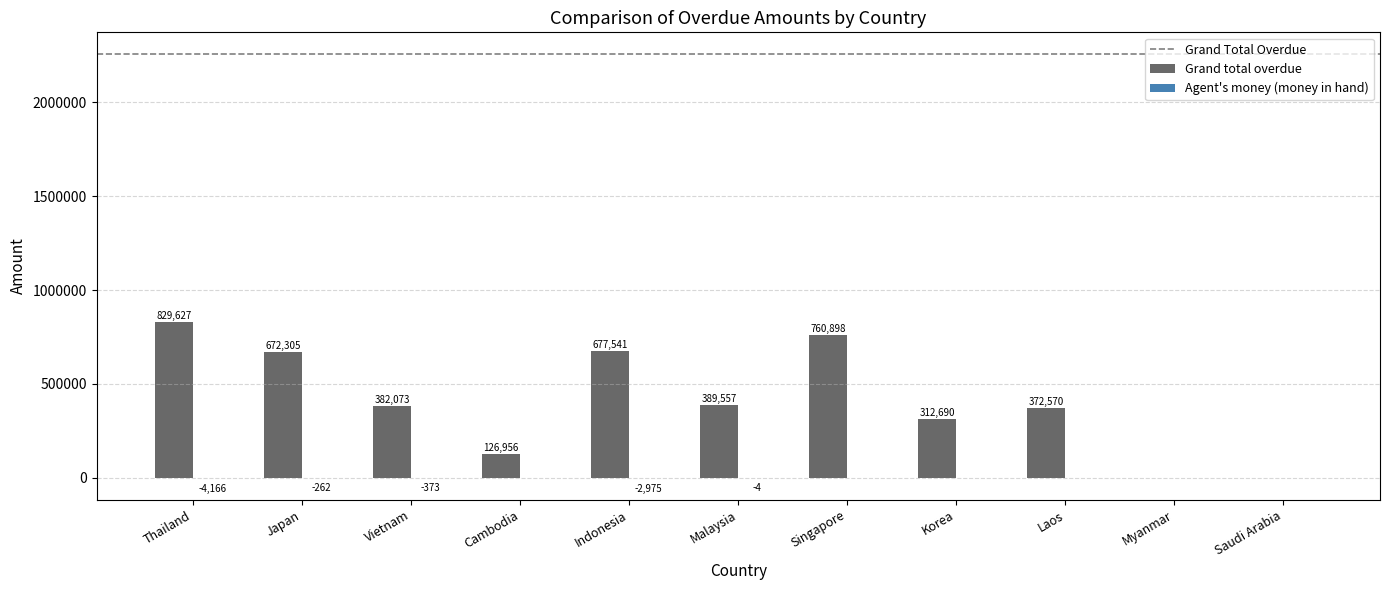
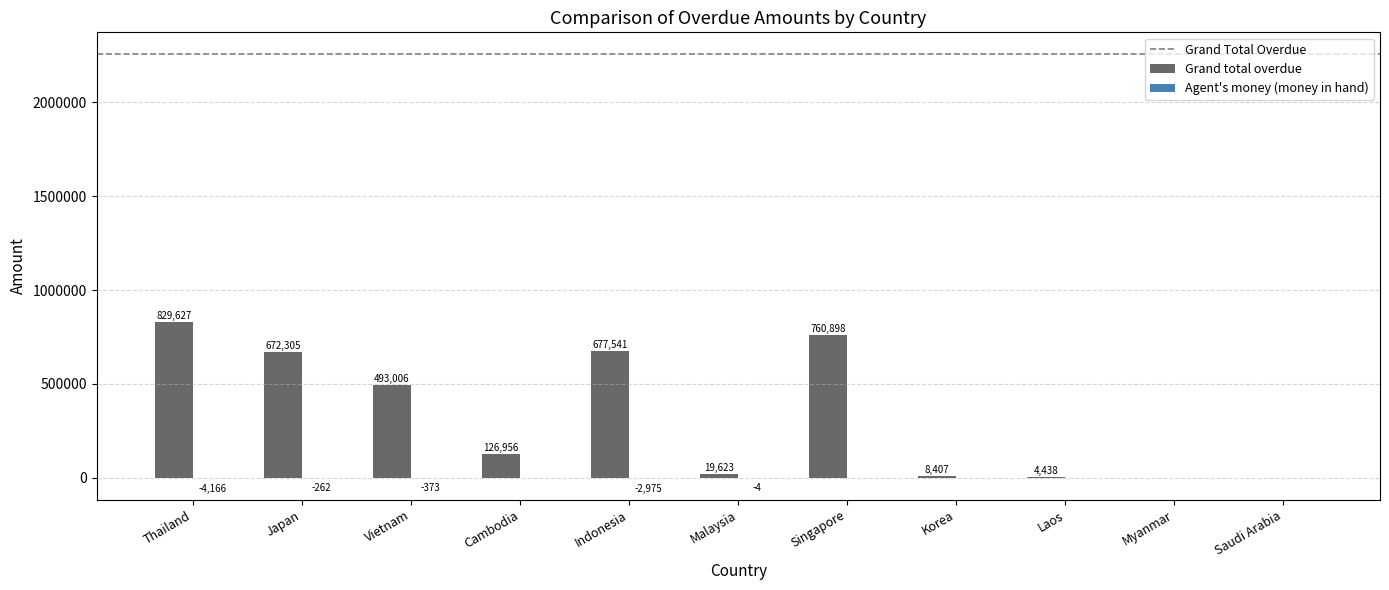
  {
    "Grand total overdue": {
      "Thailand": "829,627",
      "Japan": "672,305",
-     "Vietnam": "382,073",
+     "Vietnam": "493,006",
      "Cambodia": "126,956",
      "Indonesia": "677,541",
-     "Malaysia": "389,557",
+     "Malaysia": "19,623",
      "Singapore": "760,898",
-     "Korea": "312,690",
-     "Laos": "372,570"
+     "Korea": "8,407",
+     "Laos": "4,438"
    },
    "Agent's money (money in hand)": {
      "Thailand": "-4,166",
      "Japan": "-262",
      "Vietnam": "-373",
      "Indonesia": "-2,975",
      "Malaysia": "-4"
    }
  }
